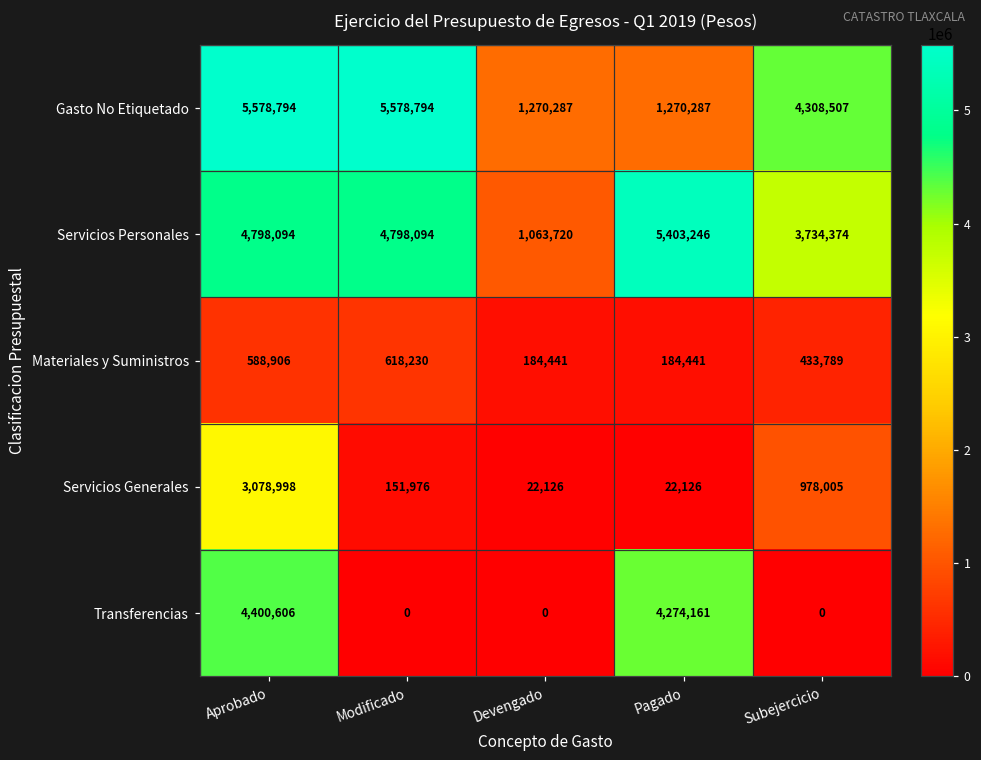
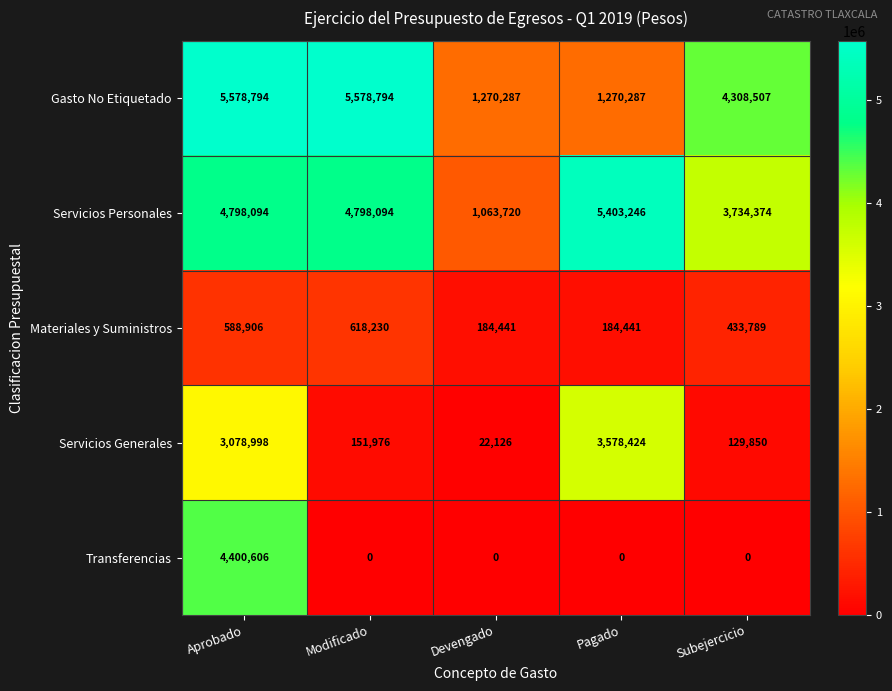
  {
    "Gasto No Etiquetado": {
      "Aprobado": "5,578,794",
      "Modificado": "5,578,794",
      "Devengado": "1,270,287",
      "Pagado": "1,270,287",
      "Subejercicio": "4,308,507"
    },
    "Servicios Personales": {
      "Aprobado": "4,798,094",
      "Modificado": "4,798,094",
      "Devengado": "1,063,720",
      "Pagado": "5,403,246",
      "Subejercicio": "3,734,374"
    },
    "Materiales y Suministros": {
      "Aprobado": "588,906",
      "Modificado": "618,230",
      "Devengado": "184,441",
      "Pagado": "184,441",
      "Subejercicio": "433,789"
    },
    "Servicios Generales": {
      "Aprobado": "3,078,998",
      "Modificado": "151,976",
      "Devengado": "22,126",
-     "Pagado": "22,126",
-     "Subejercicio": "978,005"
+     "Pagado": "3,578,424",
+     "Subejercicio": "129,850"
    },
    "Transferencias": {
      "Aprobado": "4,400,606",
      "Modificado": "0",
      "Devengado": "0",
-     "Pagado": "4,274,161",
+     "Pagado": "0",
      "Subejercicio": "0"
    }
  }
